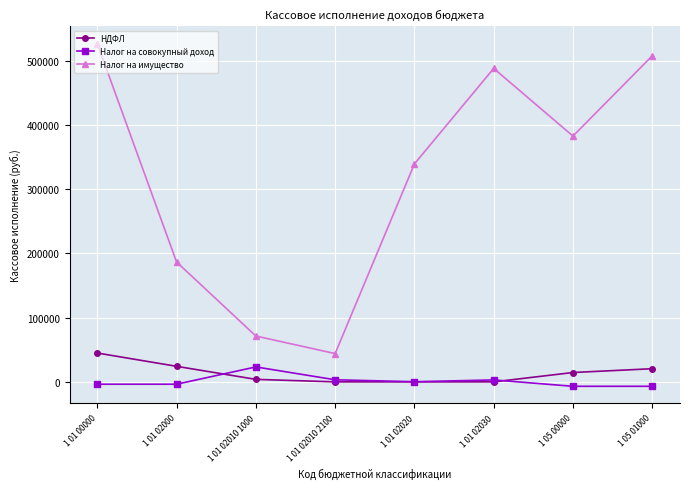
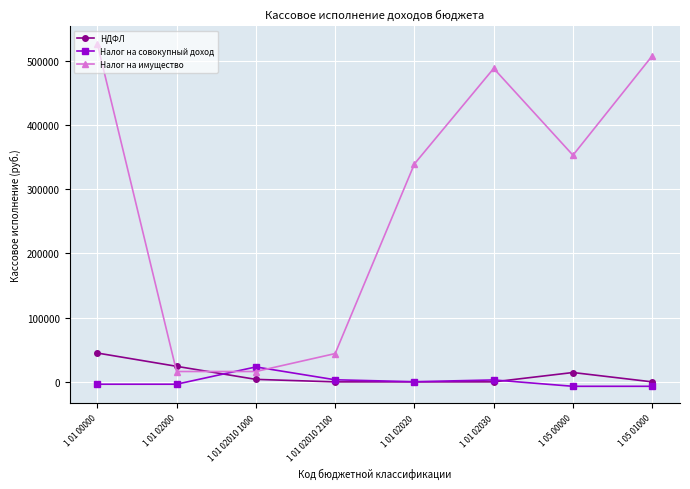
  {
    "НДФЛ": {
      "1 01 00000": 40000,
      "1 01 02000": 20000,
      "1 01 02010 1000": 0,
      "1 05 00000": 10000,
-     "1 05 01000": 20000
+     "1 05 01000": 0
    },
    "Налог на совокупный доход": {
      "1 01 00000": 0,
      "1 01 02000": 0,
      "1 01 02010 1000": 20000,
      "1 05 00000": -10000,
      "1 05 01000": -10000
    },
    "Налог на имущество": {
-     "1 01 02000": 190000,
-     "1 01 02010 1000": 70000,
+     "1 01 02000": 20000,
+     "1 01 02010 1000": 20000,
      "1 01 02010 2100": 40000,
      "1 01 02020": 340000,
      "1 01 02030": 490000,
-     "1 05 00000": 380000,
+     "1 05 00000": 350000,
      "1 05 01000": 510000
    }
  }
